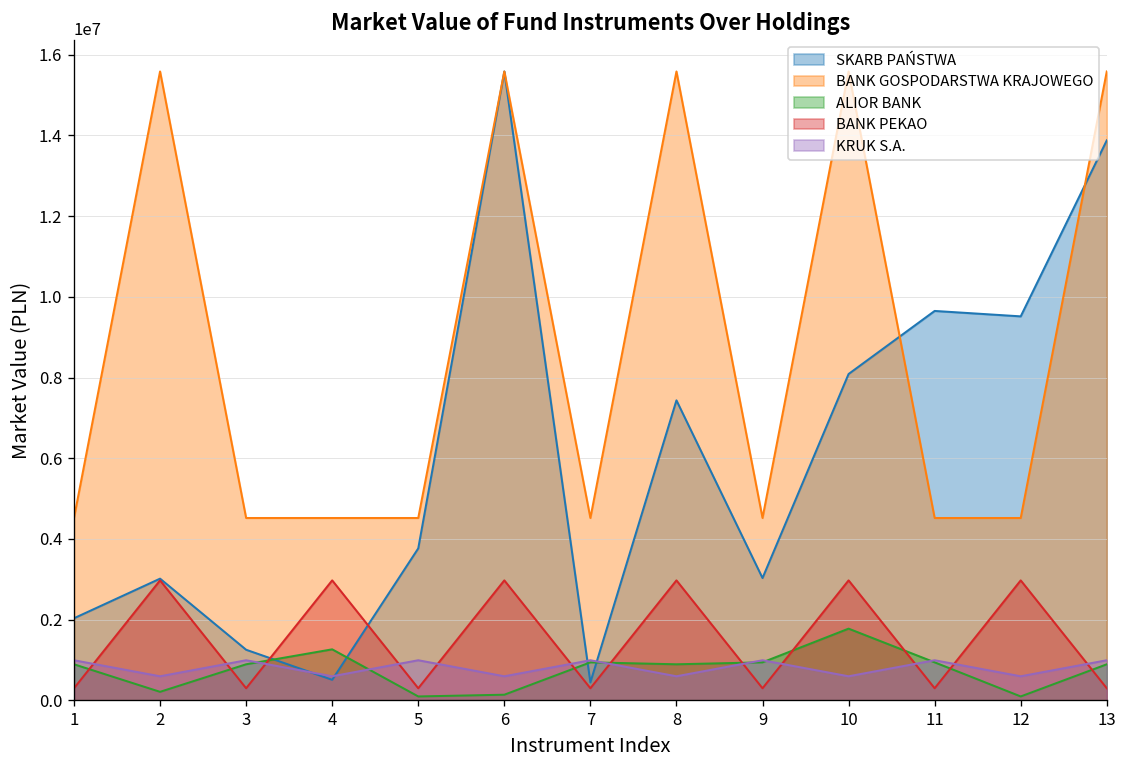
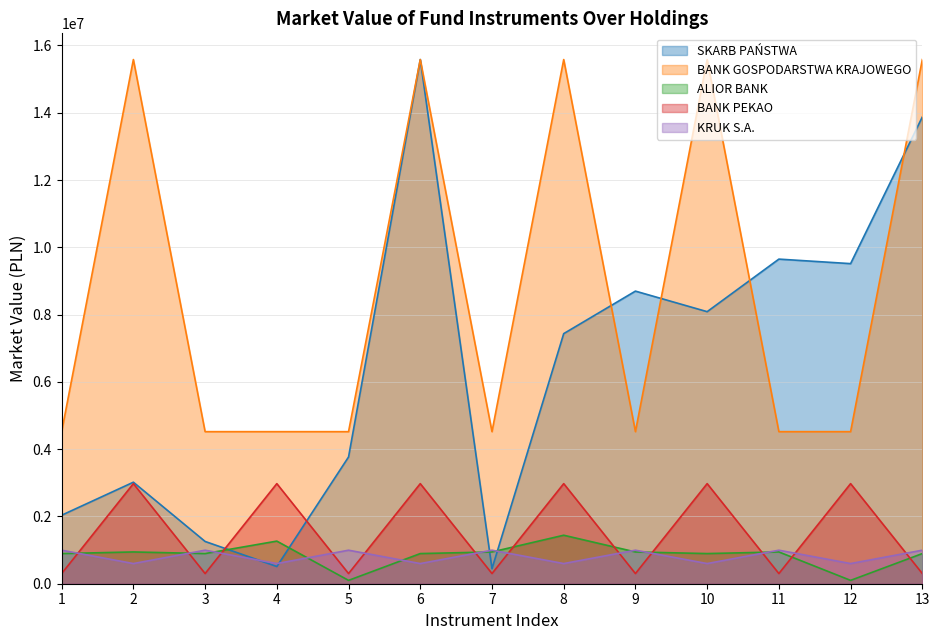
  {
    "SKARB PAŃSTWA": {
      "1": 2000000,
      "3": 1300000,
      "4": 500000,
      "5": 3800000,
      "7": 400000,
      "8": 7400000,
-     "9": 3000000,
+     "9": 8700000,
      "10": 8100000,
      "11": 9600000,
      "12": 9500000,
      "13": 13900000
    },
    "ALIOR BANK": {
      "1": 900000,
-     "2": 200000,
+     "2": 900000,
      "3": 900000,
      "4": 1300000,
      "5": 100000,
-     "6": 100000,
-     "8": 900000,
-     "10": 1800000,
+     "6": 900000,
+     "8": 1400000,
+     "10": 900000,
      "12": 100000,
      "13": 900000
    },
    "KRUK S.A.": {
      "1": 1000000,
      "2": 600000,
      "3": 1000000,
      "4": 600000,
      "5": 1000000,
      "6": 600000,
      "8": 600000,
      "10": 600000,
      "12": 600000,
      "13": 1000000
    }
  }
